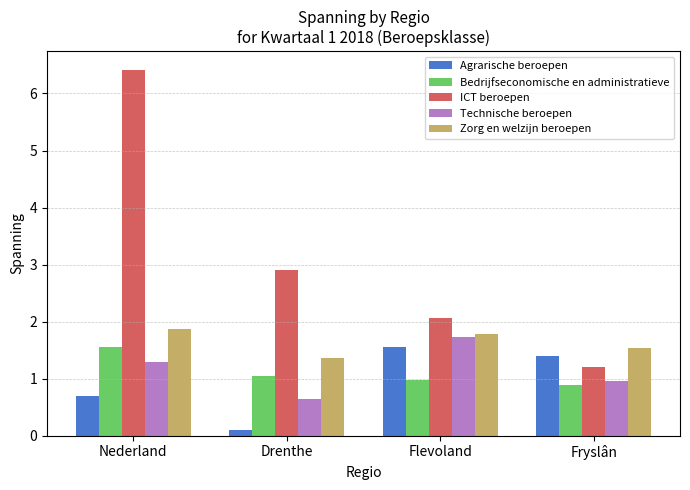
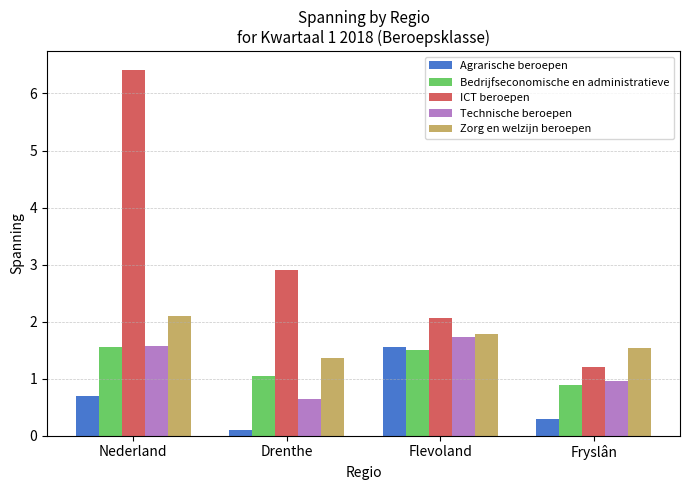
  {
    "Agrarische beroepen": {
      "Nederland": 0.7,
      "Drenthe": 0.1,
      "Flevoland": 1.6,
-     "Fryslân": 1.4
+     "Fryslân": 0.3
    },
    "Bedrijfseconomische en administratieve": {
      "Nederland": 1.6,
      "Drenthe": 1.1,
-     "Flevoland": 1.0,
+     "Flevoland": 1.5,
      "Fryslân": 0.9
    },
    "ICT beroepen": {
      "Nederland": 6.4,
      "Drenthe": 2.9,
      "Flevoland": 2.1,
      "Fryslân": 1.2
    },
    "Technische beroepen": {
-     "Nederland": 1.3,
+     "Nederland": 1.6,
      "Drenthe": 0.6,
      "Flevoland": 1.7,
      "Fryslân": 1.0
    },
    "Zorg en welzijn beroepen": {
-     "Nederland": 1.9,
+     "Nederland": 2.1,
      "Drenthe": 1.4,
      "Flevoland": 1.8,
      "Fryslân": 1.5
    }
  }
